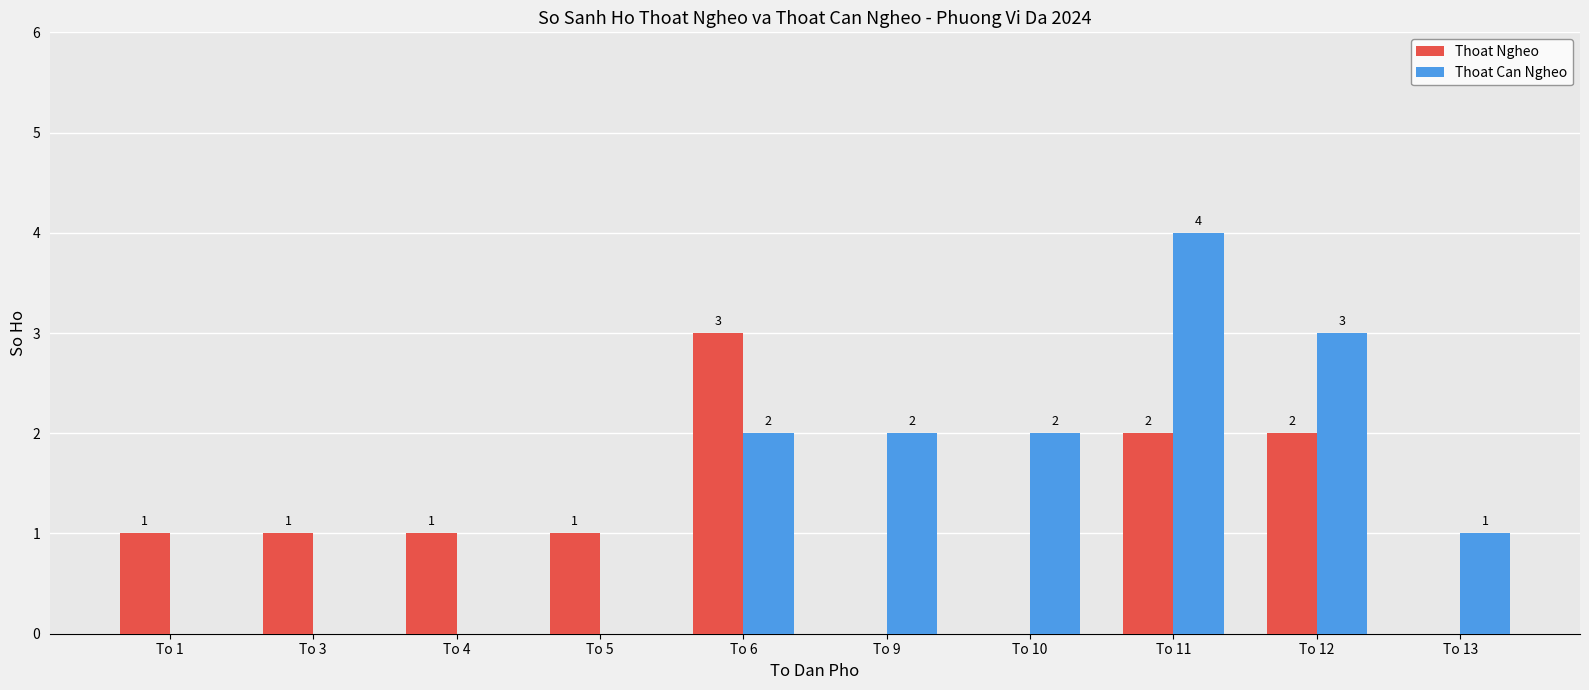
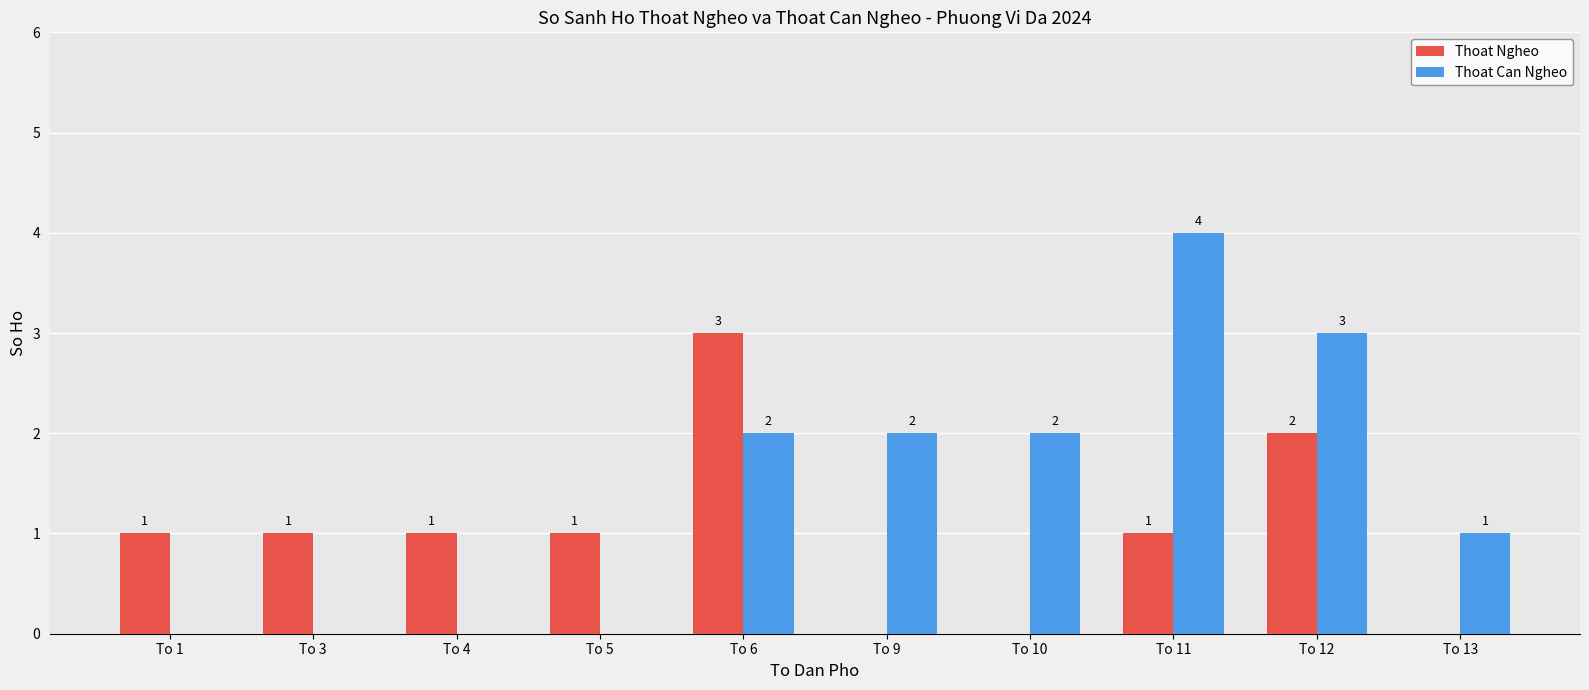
  {
    "Thoat Ngheo": {
      "To 1": 1,
      "To 3": 1,
      "To 4": 1,
      "To 5": 1,
      "To 6": 3,
-     "To 11": 2,
+     "To 11": 1,
      "To 12": 2
    },
    "Thoat Can Ngheo": {
      "To 6": 2,
      "To 9": 2,
      "To 10": 2,
      "To 11": 4,
      "To 12": 3,
      "To 13": 1
    }
  }
